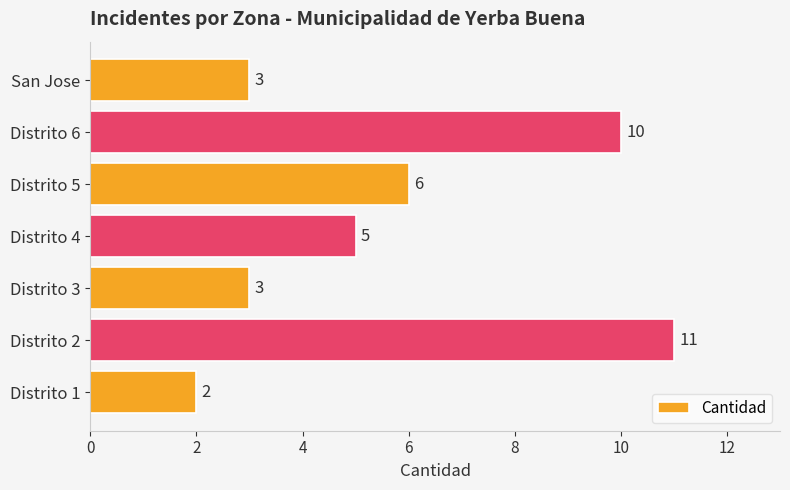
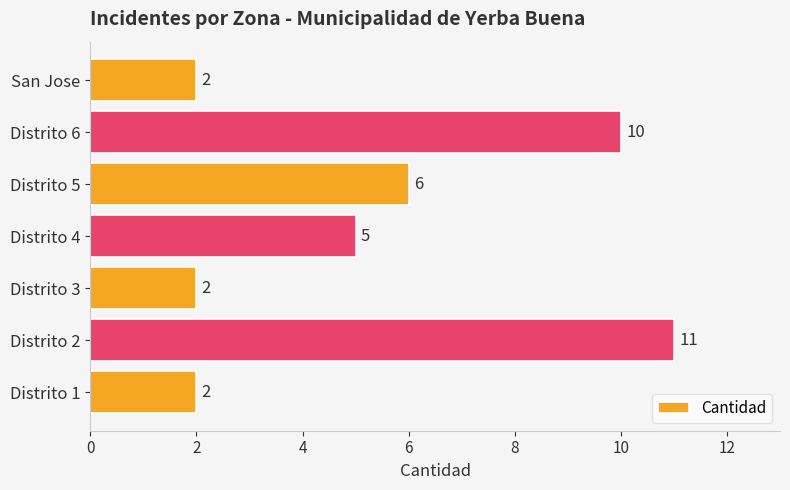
  {
-   "San Jose": 3,
+   "San Jose": 2,
    "Distrito 6": 10,
    "Distrito 5": 6,
    "Distrito 4": 5,
-   "Distrito 3": 3,
+   "Distrito 3": 2,
    "Distrito 2": 11,
    "Distrito 1": 2
  }
